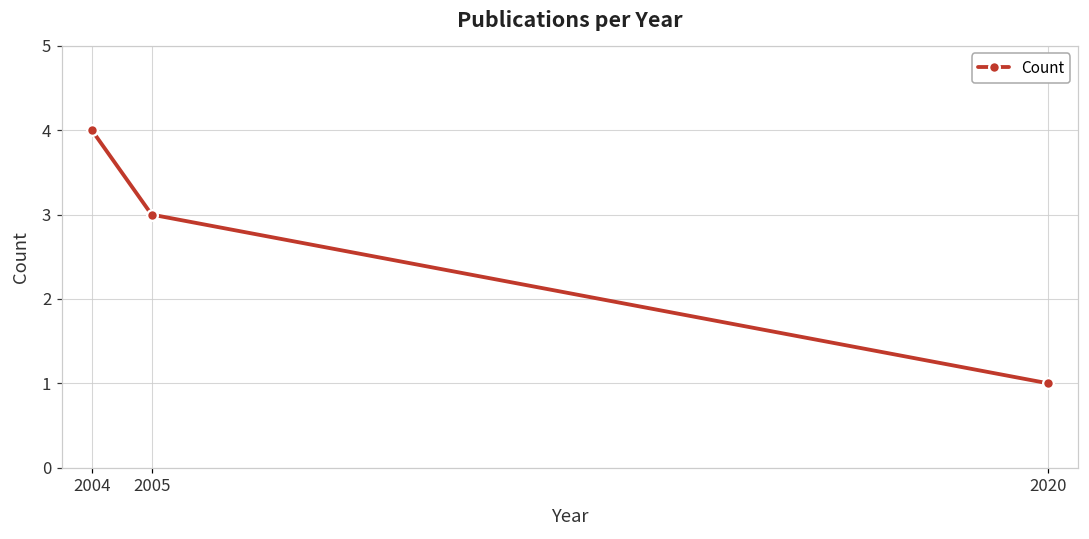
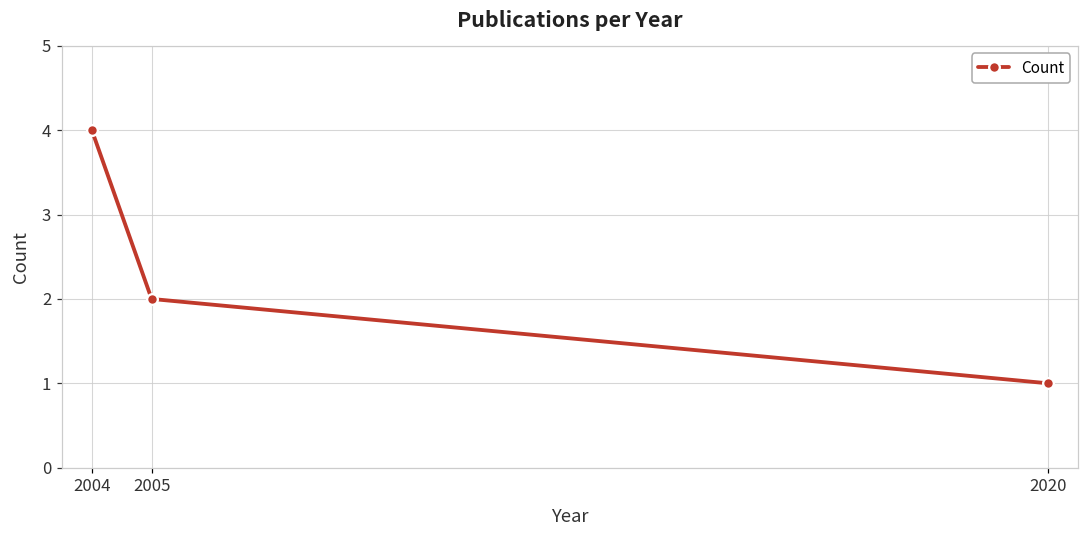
  {
    "2004": 4,
-   "2005": 3,
+   "2005": 2,
    "2020": 1
  }
